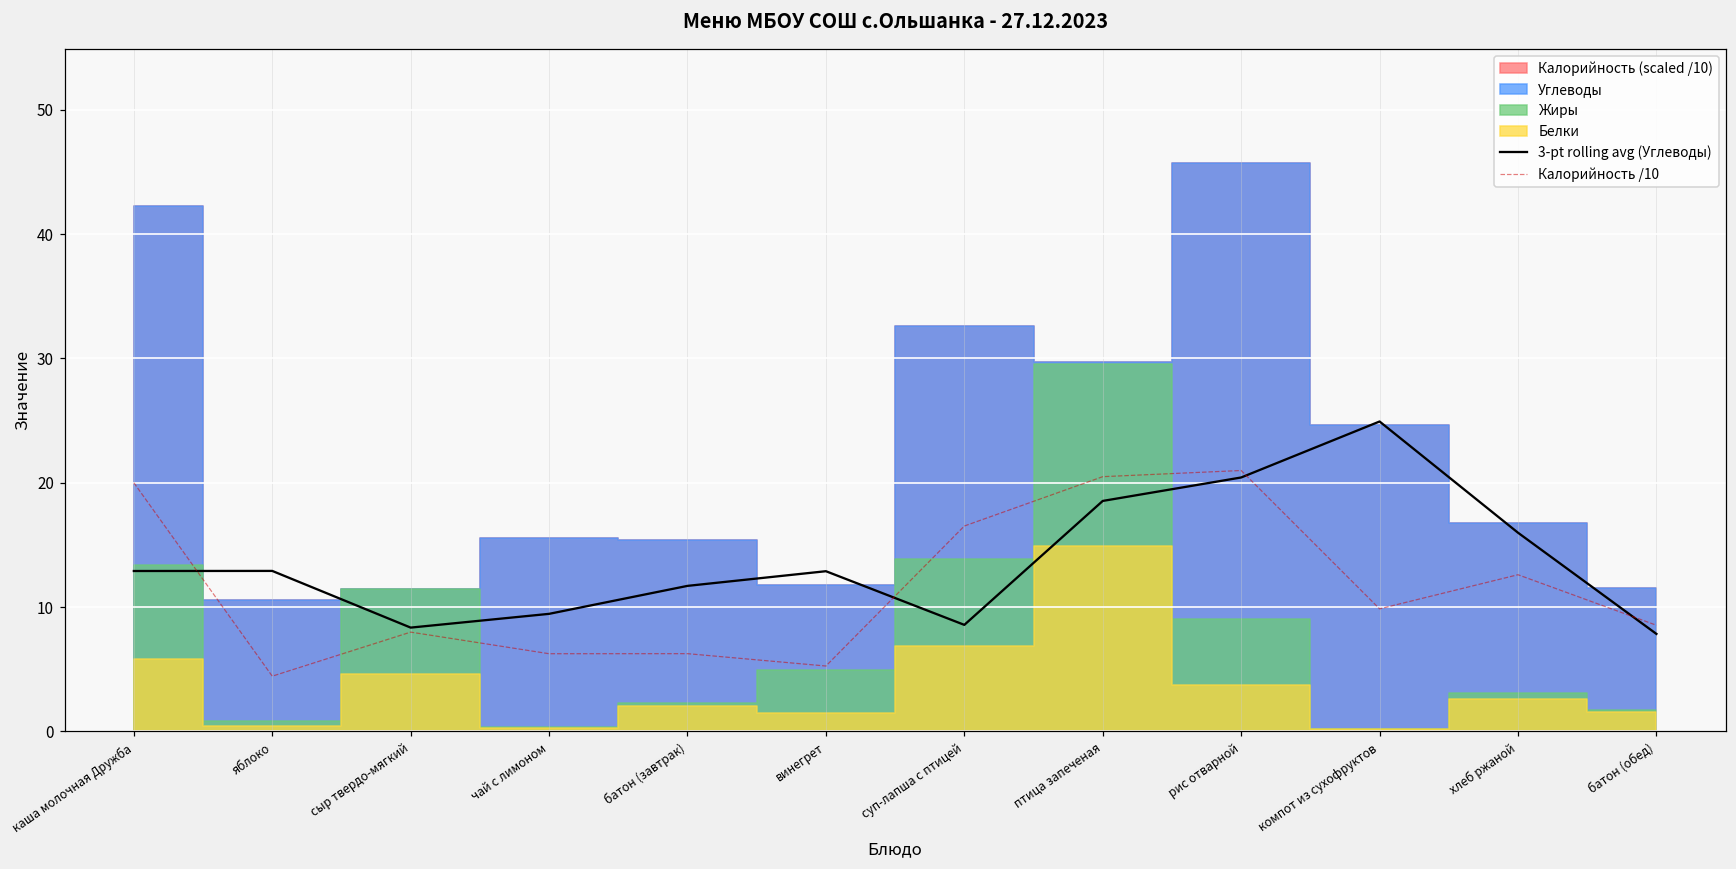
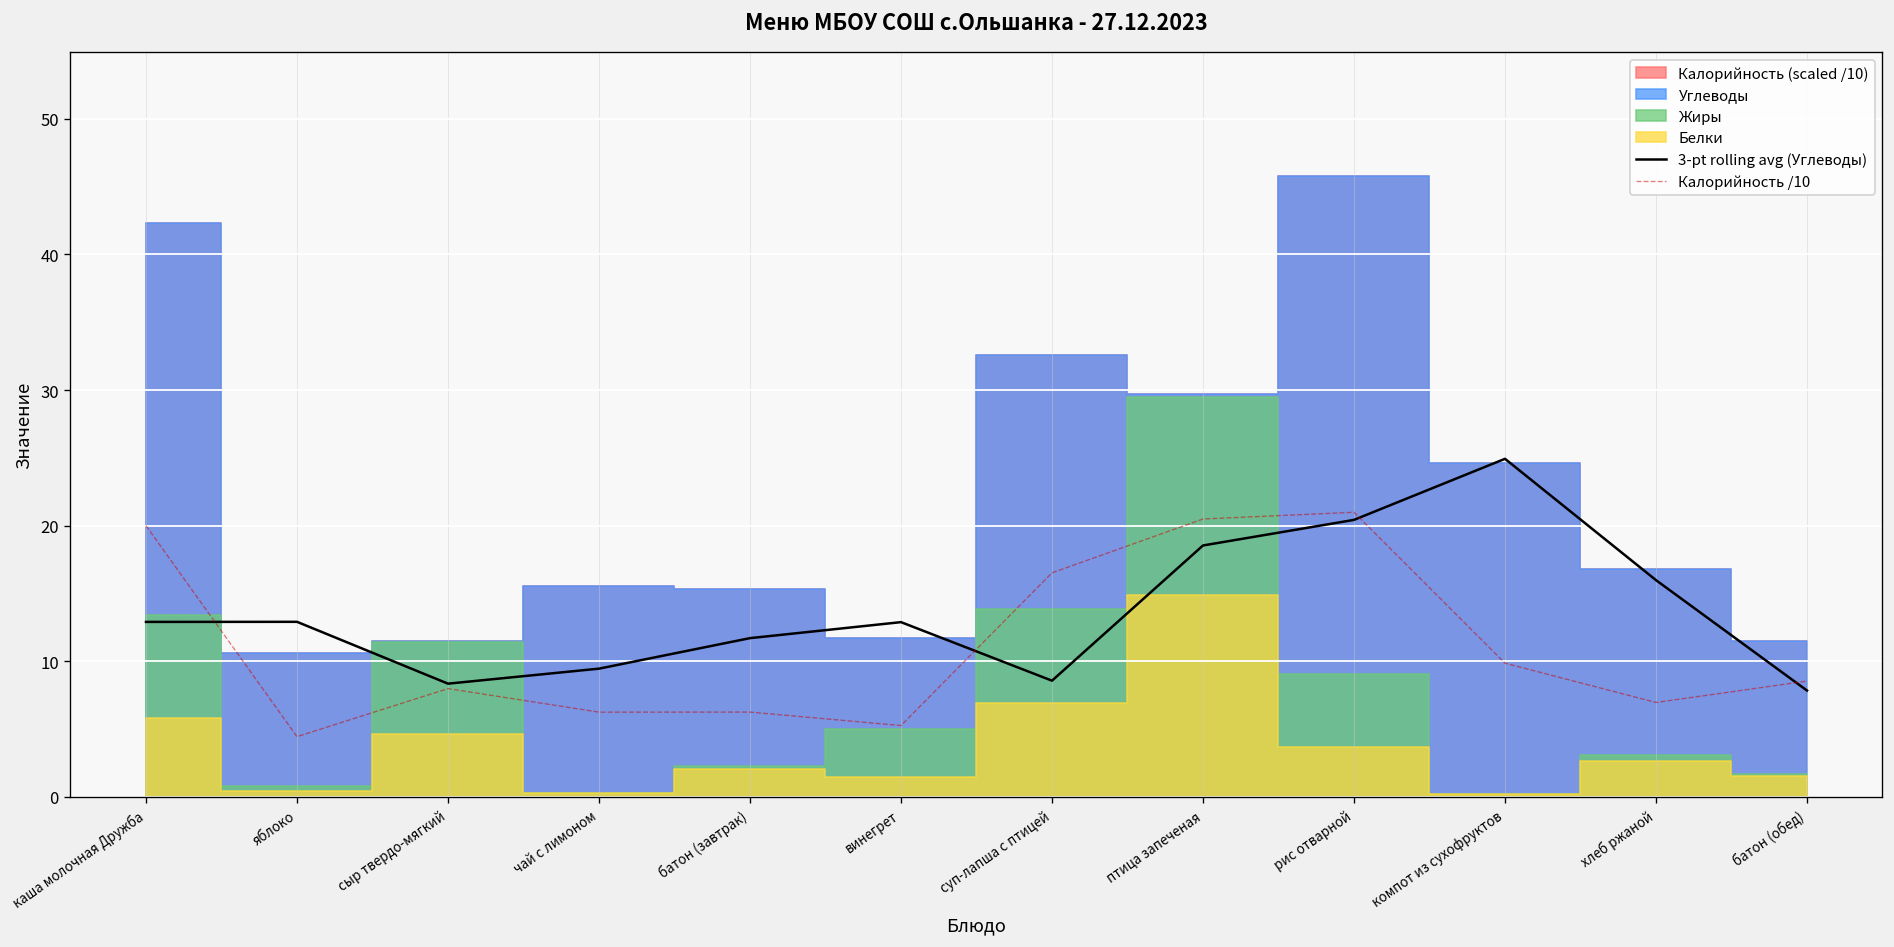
  {
    "3-pt rolling avg (Углеводы)": {
      "каша молочная Дружба": 12.9,
      "яблоко": 12.9,
      "сыр твердо-мягкий": 8.3,
      "чай с лимоном": 9.5,
      "батон (завтрак)": 11.7,
      "винегрет": 12.9,
      "суп-лапша с птицей": 8.6,
      "птица запеченая": 18.5,
      "рис отварной": 20.4,
      "компот из сухофруктов": 24.9,
      "хлеб ржаной": 16.0,
      "батон (обед)": 7.8
    },
    "Калорийность /10": {
      "каша молочная Дружба": 20.0,
      "яблоко": 4.4,
      "сыр твердо-мягкий": 8.0,
      "чай с лимоном": 6.2,
      "батон (завтрак)": 6.3,
      "винегрет": 5.3,
      "суп-лапша с птицей": 16.5,
      "птица запеченая": 20.5,
      "рис отварной": 21.0,
      "компот из сухофруктов": 9.9,
-     "хлеб ржаной": 12.6,
+     "хлеб ржаной": 7.0,
      "батон (обед)": 8.5
    }
  }
